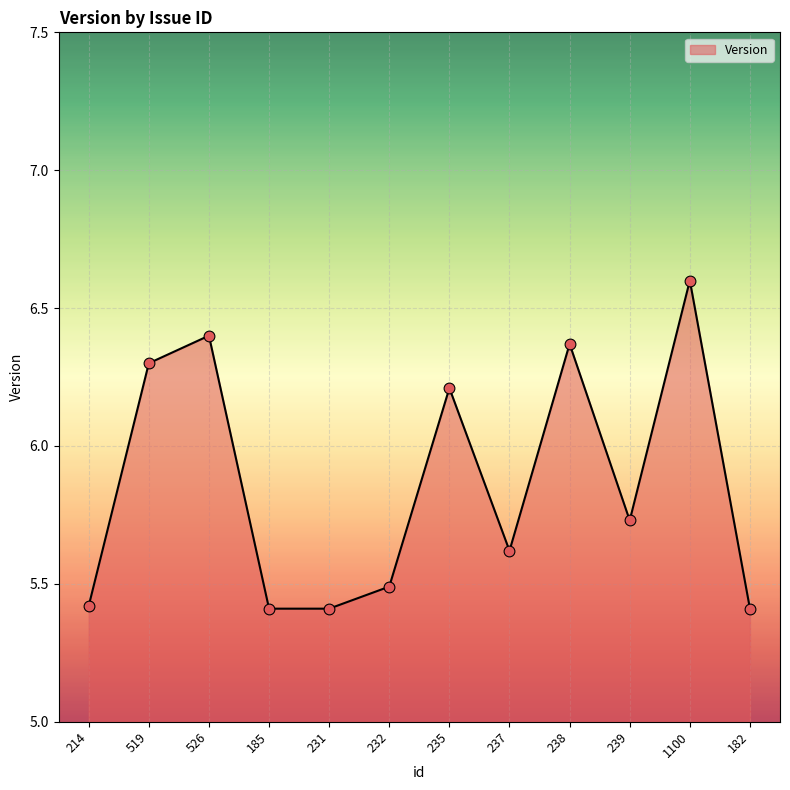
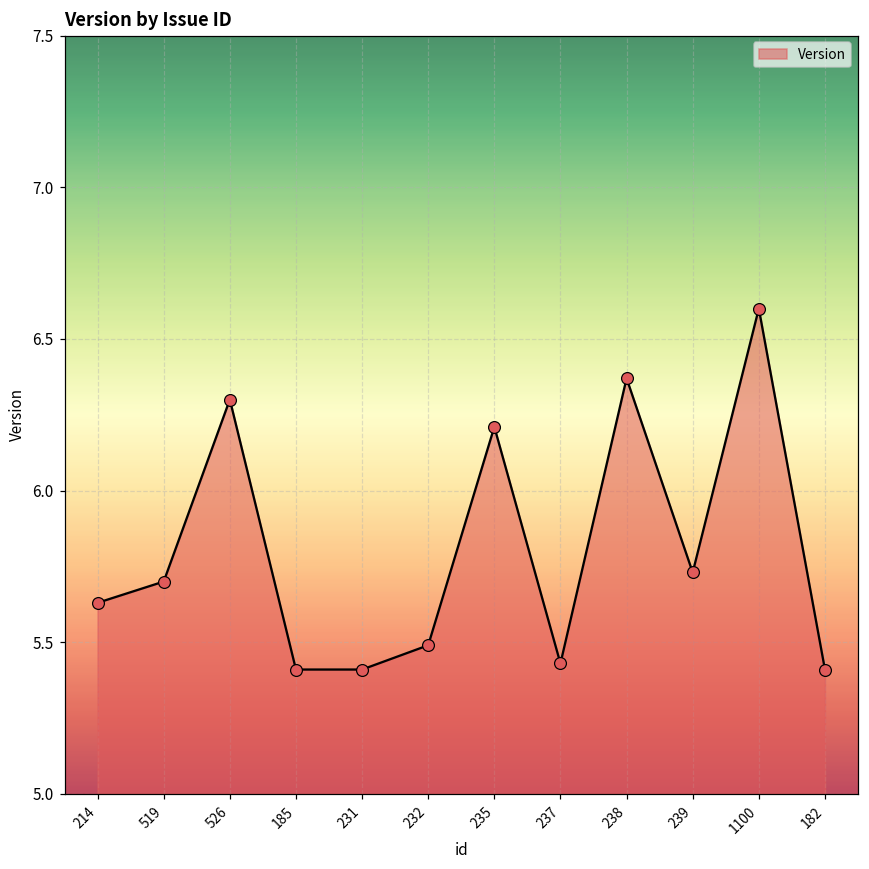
  {
-   "214": 5.42,
-   "519": 6.3,
-   "526": 6.4,
+   "214": 5.63,
+   "519": 5.7,
+   "526": 6.3,
    "185": 5.41,
    "231": 5.41,
    "232": 5.49,
    "235": 6.21,
-   "237": 5.62,
+   "237": 5.43,
    "238": 6.37,
    "239": 5.73,
    "1100": 6.60,
    "182": 5.41
  }
